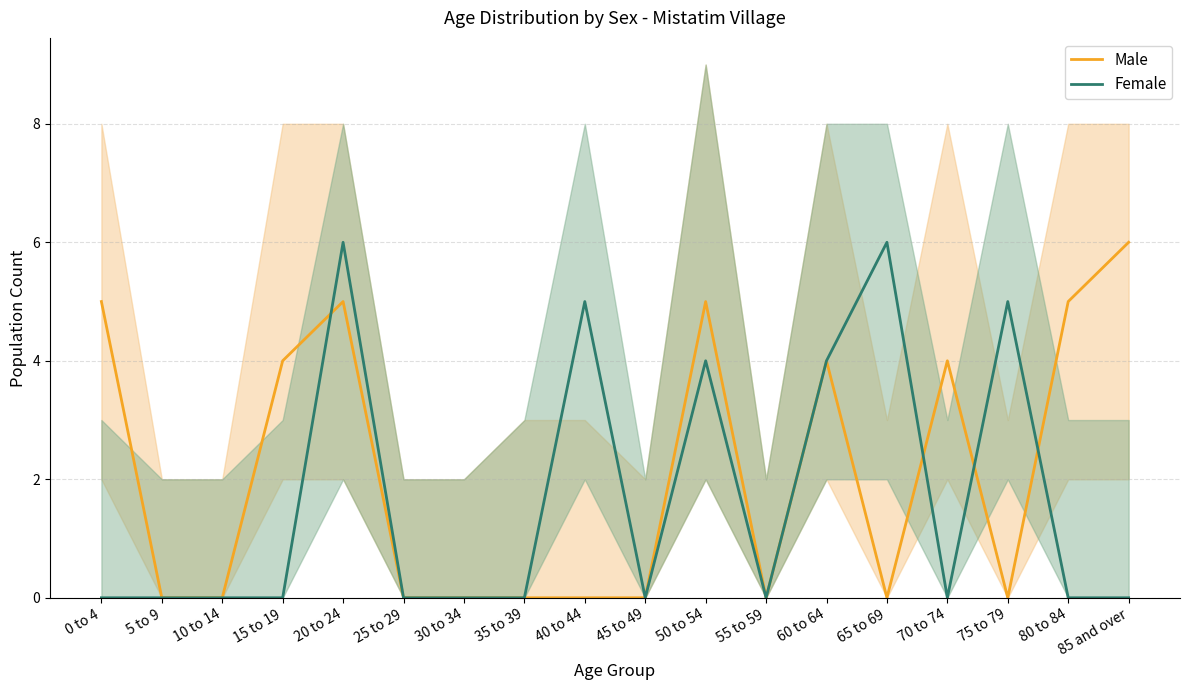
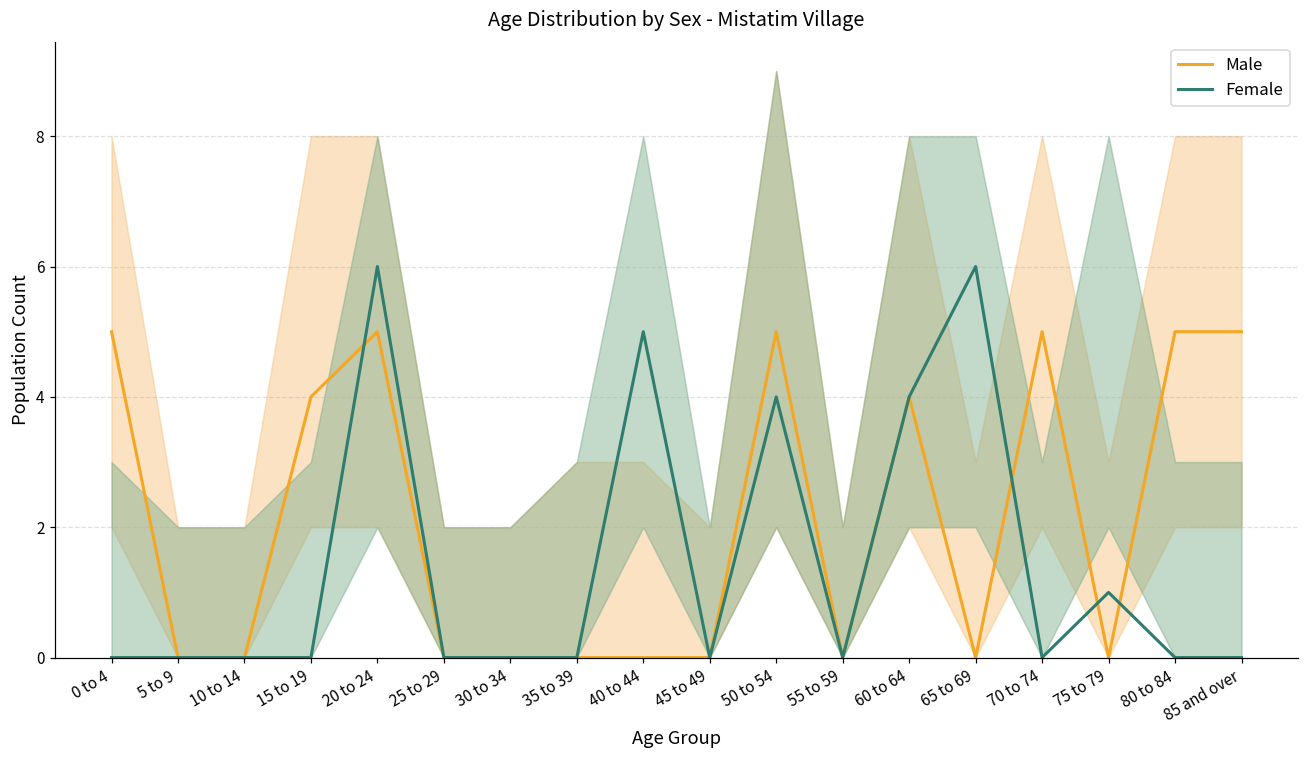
  {
    "Male": {
      "0 to 4": 5,
      "15 to 19": 4,
      "20 to 24": 5,
      "40 to 44": 0,
      "50 to 54": 5,
      "65 to 69": 0,
-     "70 to 74": 4,
+     "70 to 74": 5,
      "75 to 79": 0,
      "80 to 84": 5,
-     "85 and over": 6
+     "85 and over": 5
    },
    "Female": {
      "0 to 4": 0,
      "15 to 19": 0,
      "20 to 24": 6,
      "40 to 44": 5,
      "50 to 54": 4,
      "65 to 69": 6,
      "70 to 74": 0,
-     "75 to 79": 5,
+     "75 to 79": 1,
      "80 to 84": 0,
      "85 and over": 0
    }
  }
